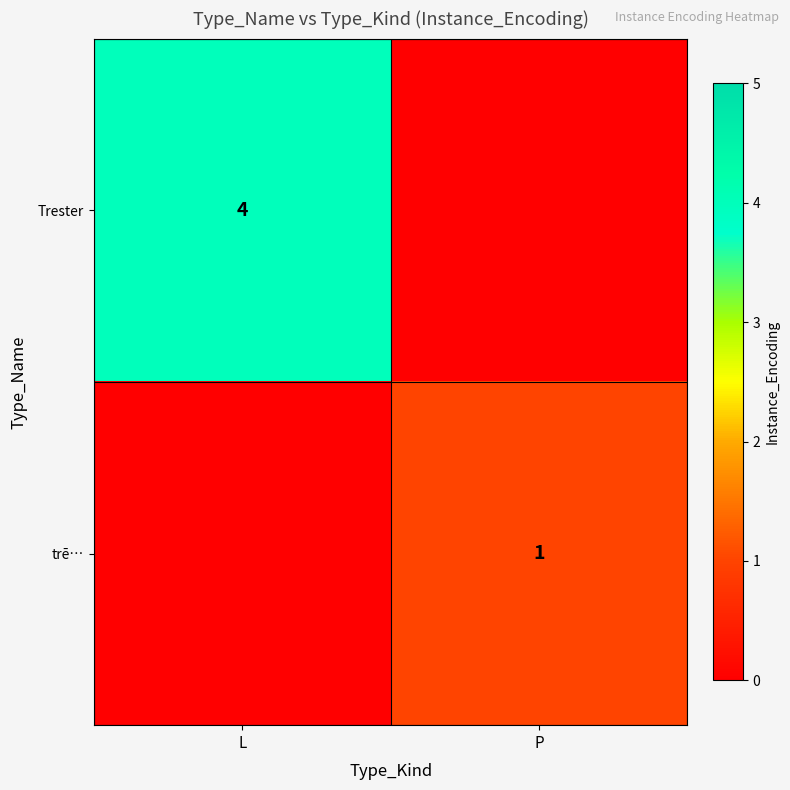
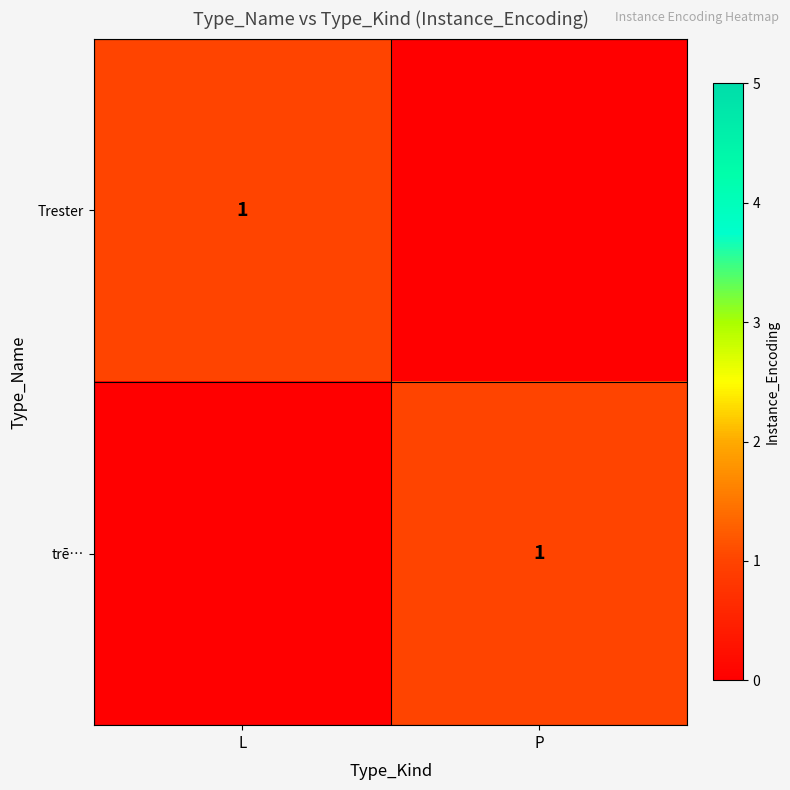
  {
    "Trester": {
-     "L": 4
+     "L": 1
    },
    "trē…": {
      "P": 1
    }
  }
